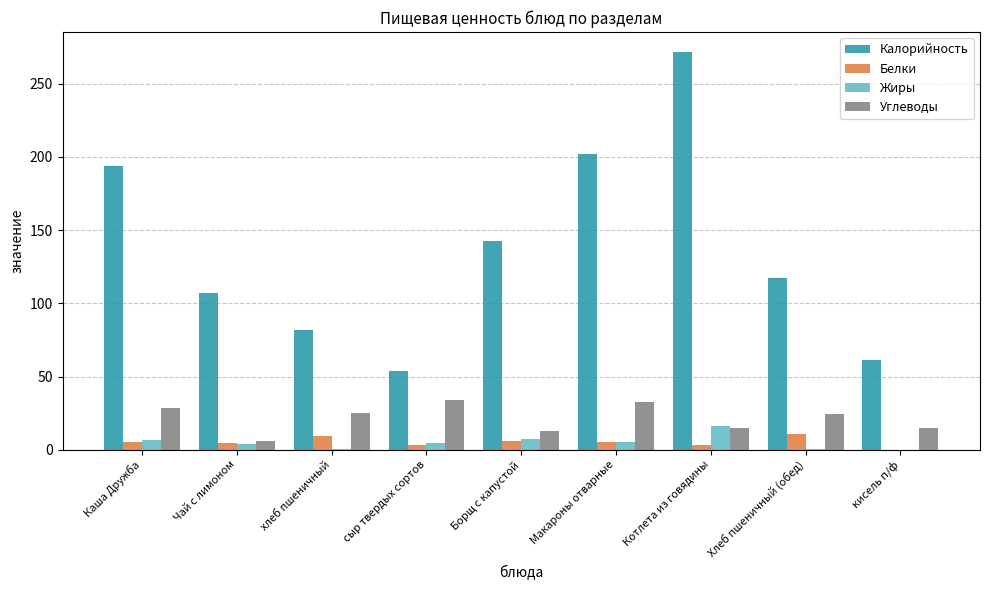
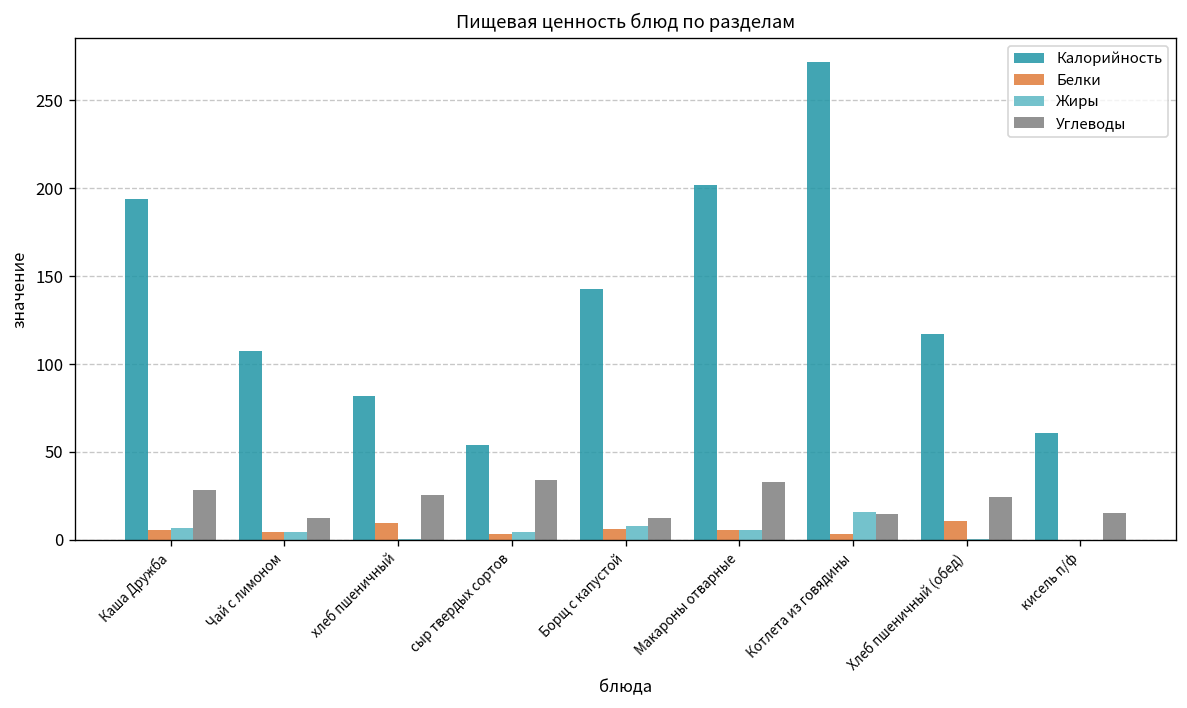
  {
    "Калорийность": {
      "Каша Дружба": 194,
      "Чай с лимоном": 107,
      "хлеб пшеничный": 82,
      "сыр твердых сортов": 54,
      "Борщ с капустой": 143,
      "Макароны отварные": 202,
      "Котлета из говядины": 272,
      "Хлеб пшеничный (обед)": 117,
      "кисель п/ф": 61
    },
    "Белки": {
      "Каша Дружба": 5,
      "Чай с лимоном": 5,
      "хлеб пшеничный": 10,
      "сыр твердых сортов": 4,
      "Борщ с капустой": 6,
      "Макароны отварные": 5,
      "Котлета из говядины": 4,
      "Хлеб пшеничный (обед)": 11,
      "кисель п/ф": 0
    },
    "Жиры": {
      "Каша Дружба": 7,
      "Чай с лимоном": 4,
      "сыр твердых сортов": 4,
      "Борщ с капустой": 8,
      "Макароны отварные": 6,
      "Котлета из говядины": 16,
      "кисель п/ф": 0
    },
    "Углеводы": {
      "Каша Дружба": 29,
-     "Чай с лимоном": 6,
+     "Чай с лимоном": 12,
      "хлеб пшеничный": 25,
      "сыр твердых сортов": 34,
      "Борщ с капустой": 13,
      "Макароны отварные": 33,
      "Котлета из говядины": 15,
      "Хлеб пшеничный (обед)": 25,
      "кисель п/ф": 15
    }
  }
